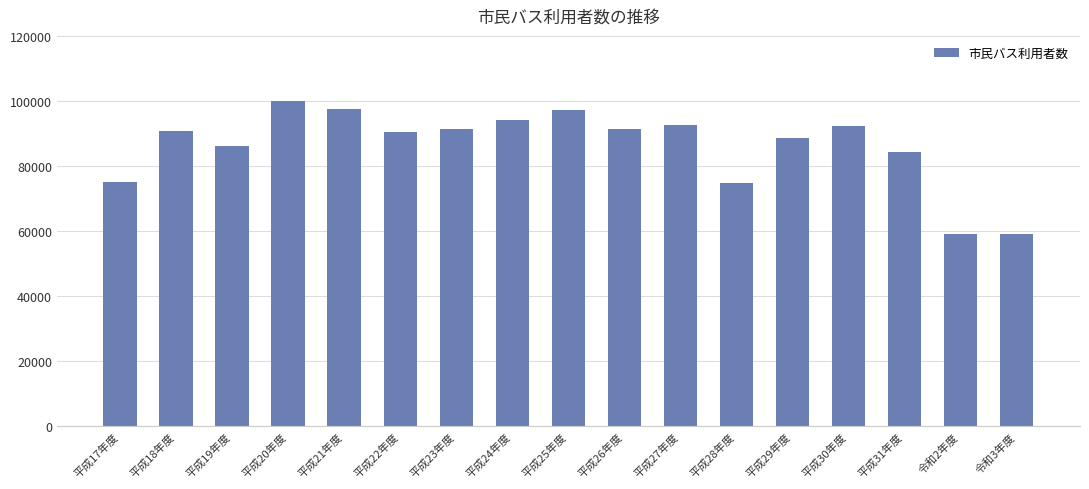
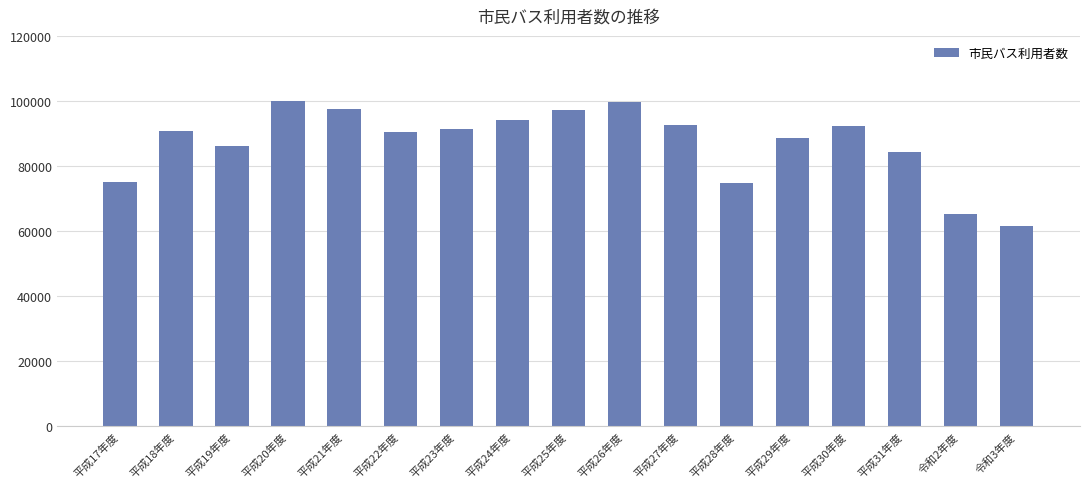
  {
    "平成17年度": 75000,
    "平成18年度": 91000,
    "平成19年度": 86000,
    "平成20年度": 100000,
    "平成21年度": 98000,
    "平成22年度": 90000,
    "平成23年度": 91000,
    "平成24年度": 94000,
    "平成25年度": 97000,
-   "平成26年度": 91000,
+   "平成26年度": 100000,
    "平成27年度": 93000,
    "平成28年度": 75000,
    "平成29年度": 89000,
    "平成30年度": 92000,
    "平成31年度": 84000,
-   "令和2年度": 59000,
-   "令和3年度": 59000
+   "令和2年度": 65000,
+   "令和3年度": 61000
  }
